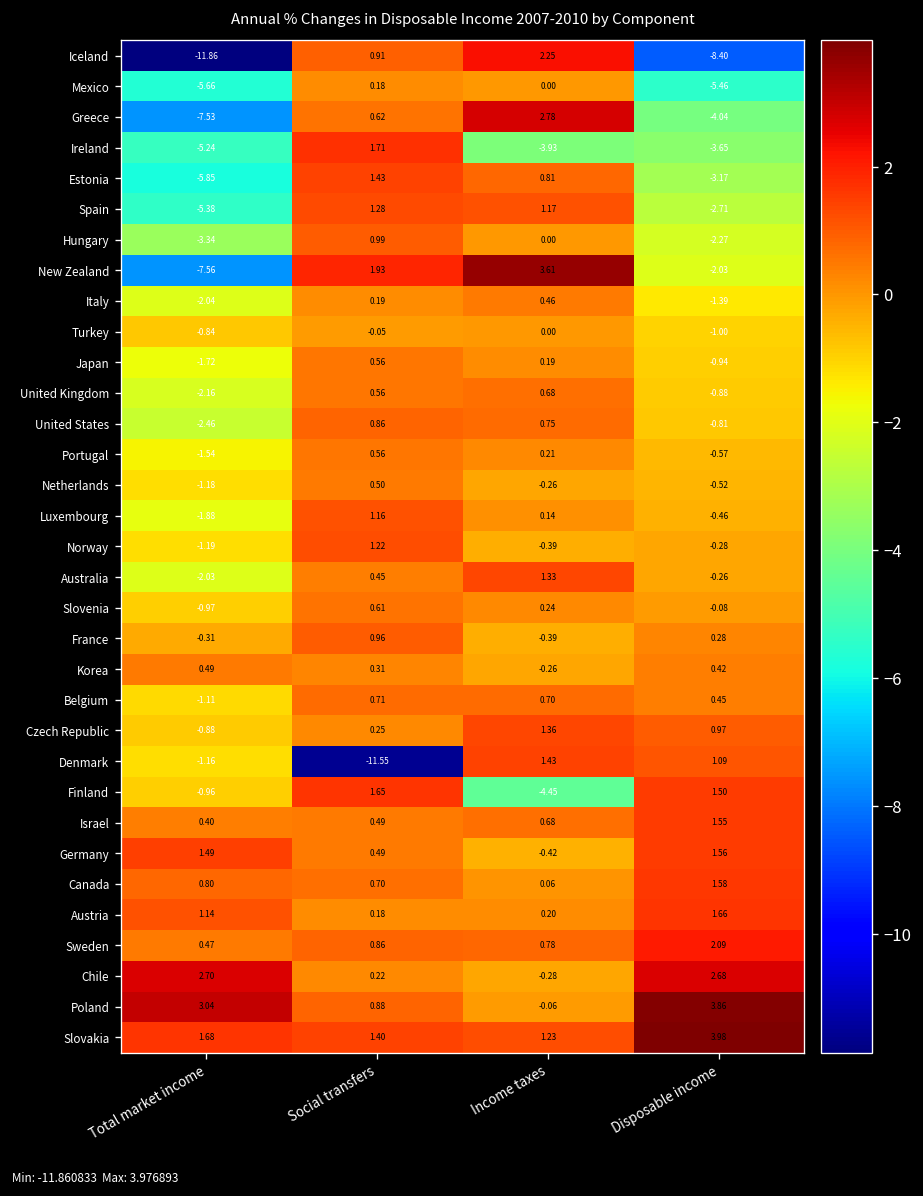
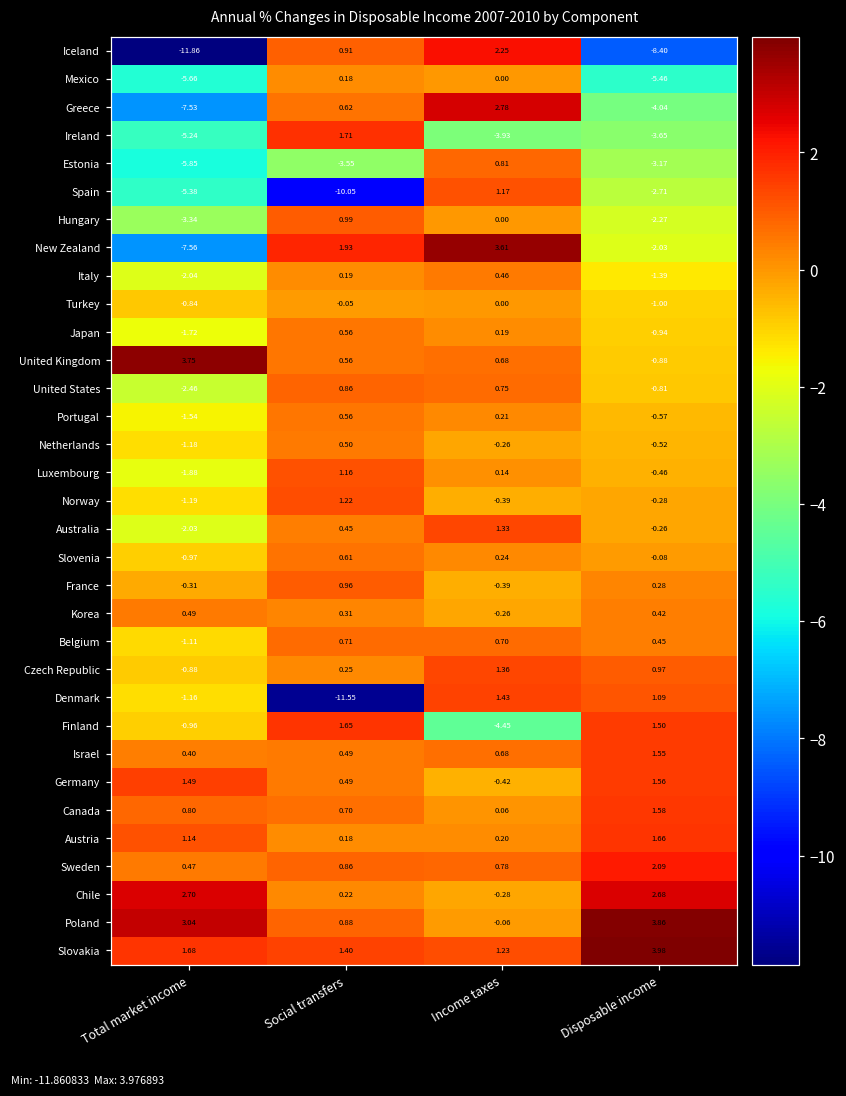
  {
    "Iceland": {
      "Total market income": -11.86,
      "Social transfers": 0.91,
      "Income taxes": 2.25,
      "Disposable income": -8.40
    },
    "Mexico": {
      "Total market income": -5.66,
      "Social transfers": 0.18,
      "Income taxes": 0.00,
      "Disposable income": -5.46
    },
    "Greece": {
      "Total market income": -7.53,
      "Social transfers": 0.62,
      "Income taxes": 2.78,
      "Disposable income": -4.04
    },
    "Ireland": {
      "Total market income": -5.24,
      "Social transfers": 1.71,
      "Income taxes": -3.93,
      "Disposable income": -3.65
    },
    "Estonia": {
      "Total market income": -5.85,
-     "Social transfers": 1.43,
+     "Social transfers": -3.55,
      "Income taxes": 0.81,
      "Disposable income": -3.17
    },
    "Spain": {
      "Total market income": -5.38,
-     "Social transfers": 1.28,
+     "Social transfers": -10.05,
      "Income taxes": 1.17,
      "Disposable income": -2.71
    },
    "Hungary": {
      "Total market income": -3.34,
      "Social transfers": 0.99,
      "Income taxes": 0.00,
      "Disposable income": -2.27
    },
    "New Zealand": {
      "Total market income": -7.56,
      "Social transfers": 1.93,
      "Income taxes": 3.61,
      "Disposable income": -2.03
    },
    "Italy": {
      "Total market income": -2.04,
      "Social transfers": 0.19,
      "Income taxes": 0.46,
      "Disposable income": -1.39
    },
    "Turkey": {
      "Total market income": -0.84,
      "Social transfers": -0.05,
      "Income taxes": 0.00,
      "Disposable income": -1.00
    },
    "Japan": {
      "Total market income": -1.72,
      "Social transfers": 0.56,
      "Income taxes": 0.19,
      "Disposable income": -0.94
    },
    "United Kingdom": {
-     "Total market income": -2.16,
+     "Total market income": 3.75,
      "Social transfers": 0.56,
      "Income taxes": 0.68,
      "Disposable income": -0.88
    },
    "United States": {
      "Total market income": -2.46,
      "Social transfers": 0.86,
      "Income taxes": 0.75,
      "Disposable income": -0.81
    },
    "Portugal": {
      "Total market income": -1.54,
      "Social transfers": 0.56,
      "Income taxes": 0.21,
      "Disposable income": -0.57
    },
    "Netherlands": {
      "Total market income": -1.18,
      "Social transfers": 0.50,
      "Income taxes": -0.26,
      "Disposable income": -0.52
    },
    "Luxembourg": {
      "Total market income": -1.88,
      "Social transfers": 1.16,
      "Income taxes": 0.14,
      "Disposable income": -0.46
    },
    "Norway": {
      "Total market income": -1.19,
      "Social transfers": 1.22,
      "Income taxes": -0.39,
      "Disposable income": -0.28
    },
    "Australia": {
      "Total market income": -2.03,
      "Social transfers": 0.45,
      "Income taxes": 1.33,
      "Disposable income": -0.26
    },
    "Slovenia": {
      "Total market income": -0.97,
      "Social transfers": 0.61,
      "Income taxes": 0.24,
      "Disposable income": -0.08
    },
    "France": {
      "Total market income": -0.31,
      "Social transfers": 0.96,
      "Income taxes": -0.39,
      "Disposable income": 0.28
    },
    "Korea": {
      "Total market income": 0.49,
      "Social transfers": 0.31,
      "Income taxes": -0.26,
      "Disposable income": 0.42
    },
    "Belgium": {
      "Total market income": -1.11,
      "Social transfers": 0.71,
      "Income taxes": 0.70,
      "Disposable income": 0.45
    },
    "Czech Republic": {
      "Total market income": -0.88,
      "Social transfers": 0.25,
      "Income taxes": 1.36,
      "Disposable income": 0.97
    },
    "Denmark": {
      "Total market income": -1.16,
      "Social transfers": -11.55,
      "Income taxes": 1.43,
      "Disposable income": 1.09
    },
    "Finland": {
      "Total market income": -0.96,
      "Social transfers": 1.65,
      "Income taxes": -4.45,
      "Disposable income": 1.50
    },
    "Israel": {
      "Total market income": 0.40,
      "Social transfers": 0.49,
      "Income taxes": 0.68,
      "Disposable income": 1.55
    },
    "Germany": {
      "Total market income": 1.49,
      "Social transfers": 0.49,
      "Income taxes": -0.42,
      "Disposable income": 1.56
    },
    "Canada": {
      "Total market income": 0.80,
      "Social transfers": 0.70,
      "Income taxes": 0.06,
      "Disposable income": 1.58
    },
    "Austria": {
      "Total market income": 1.14,
      "Social transfers": 0.18,
      "Income taxes": 0.20,
      "Disposable income": 1.66
    },
    "Sweden": {
      "Total market income": 0.47,
      "Social transfers": 0.86,
      "Income taxes": 0.78,
      "Disposable income": 2.09
    },
    "Chile": {
      "Total market income": 2.70,
      "Social transfers": 0.22,
      "Income taxes": -0.28,
      "Disposable income": 2.68
    },
    "Poland": {
      "Total market income": 3.04,
      "Social transfers": 0.88,
      "Income taxes": -0.06,
      "Disposable income": 3.86
    },
    "Slovakia": {
      "Total market income": 1.68,
      "Social transfers": 1.40,
      "Income taxes": 1.23,
      "Disposable income": 3.98
    }
  }
